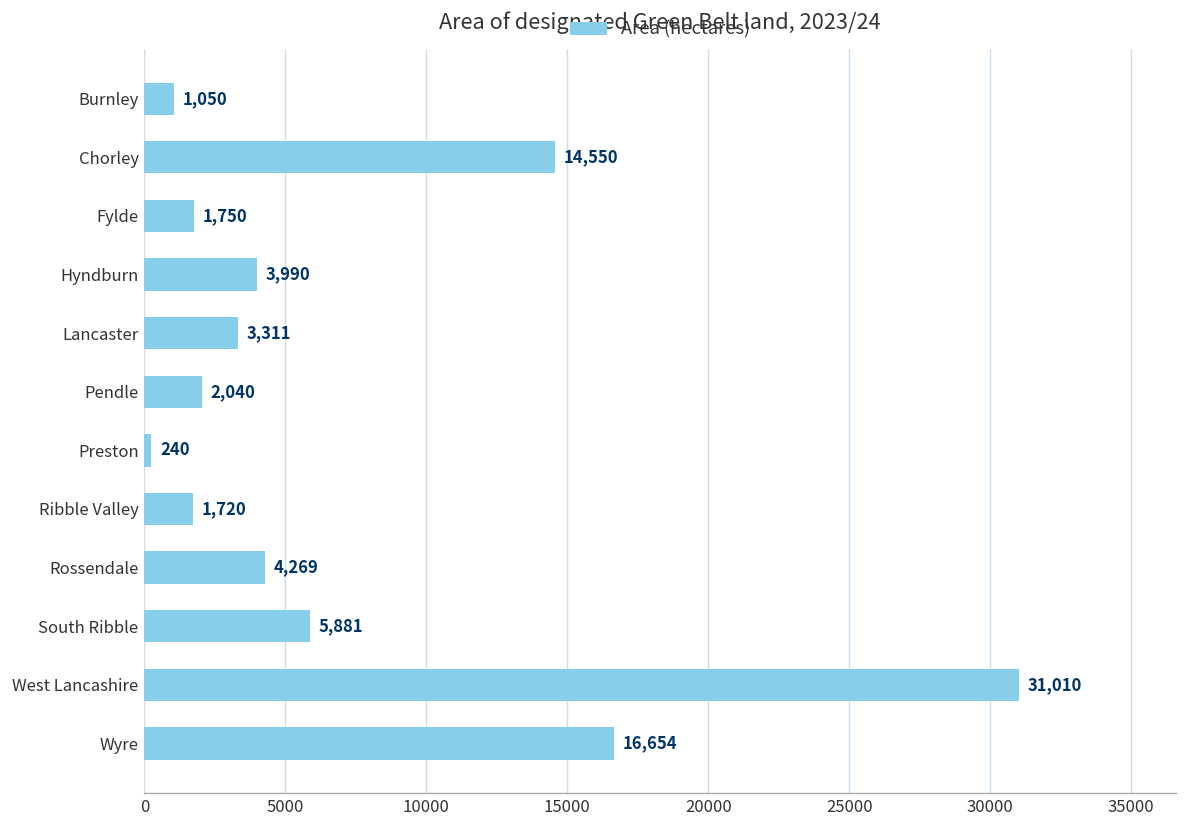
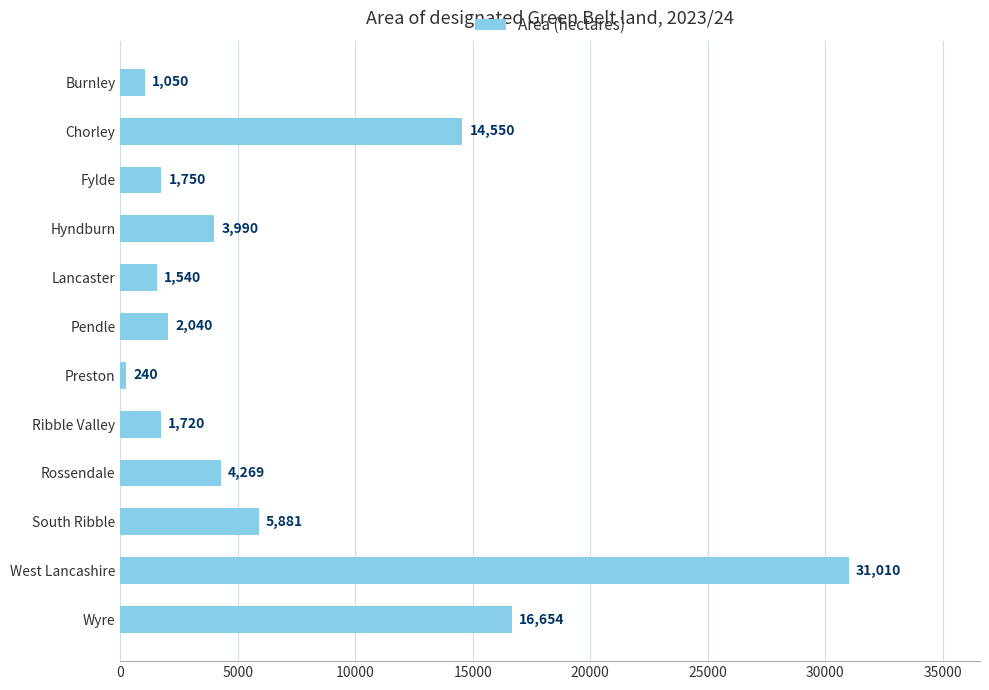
  {
    "Burnley": "1,050",
    "Chorley": "14,550",
    "Fylde": "1,750",
    "Hyndburn": "3,990",
-   "Lancaster": "3,311",
+   "Lancaster": "1,540",
    "Pendle": "2,040",
    "Preston": "240",
    "Ribble Valley": "1,720",
    "Rossendale": "4,269",
    "South Ribble": "5,881",
    "West Lancashire": "31,010",
    "Wyre": "16,654"
  }
